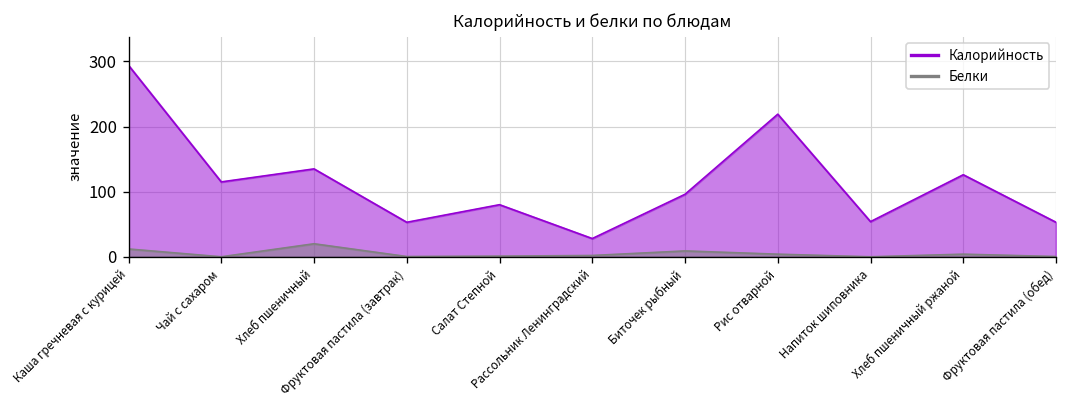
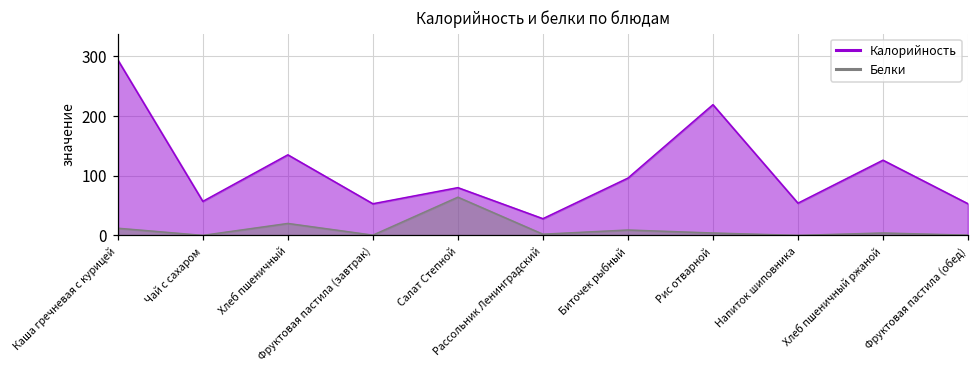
  {
    "Калорийность": {
      "Каша гречневая с курицей": 290,
-     "Чай с сахаром": 120,
+     "Чай с сахаром": 60,
      "Хлеб пшеничный": 140,
      "Фруктовая пастила (завтрак)": 50,
      "Салат Степной": 80,
      "Рассольник Ленинградский": 30,
      "Биточек рыбный": 100,
      "Рис отварной": 220,
      "Напиток шиповника": 50,
      "Хлеб пшеничный ржаной": 130,
      "Фруктовая пастила (обед)": 50
    },
    "Белки": {
      "Каша гречневая с курицей": 10,
      "Чай с сахаром": 0,
      "Хлеб пшеничный": 20,
      "Фруктовая пастила (завтрак)": 0,
-     "Салат Степной": 0,
+     "Салат Степной": 60,
      "Рассольник Ленинградский": 0,
      "Биточек рыбный": 10,
      "Рис отварной": 0,
      "Напиток шиповника": 0,
      "Хлеб пшеничный ржаной": 0,
      "Фруктовая пастила (обед)": 0
    }
  }
